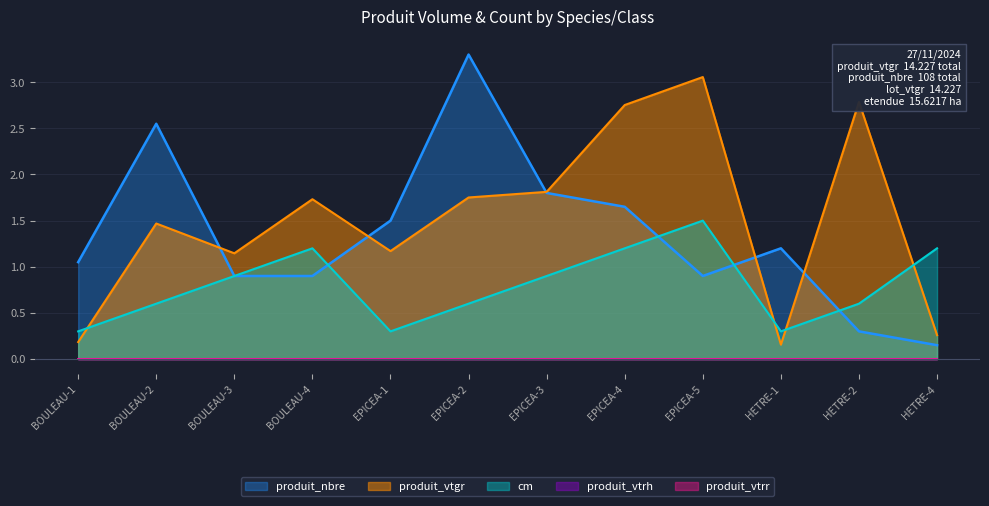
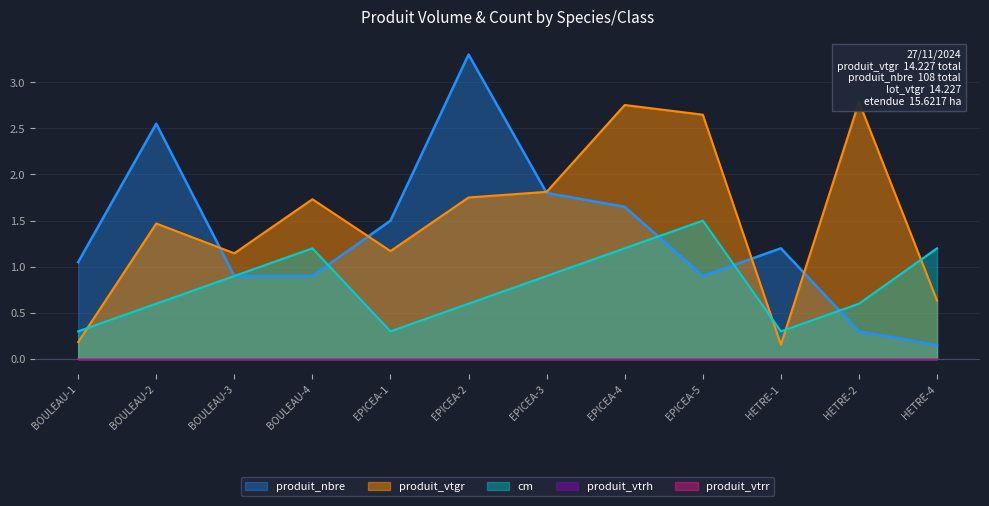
  {
    "produit_vtgr": {
      "BOULEAU-1": 0.2,
      "BOULEAU-2": 1.5,
      "BOULEAU-3": 1.1,
      "BOULEAU-4": 1.7,
      "EPICEA-1": 1.2,
      "EPICEA-2": 1.8,
      "EPICEA-4": 2.8,
-     "EPICEA-5": 3.1,
+     "EPICEA-5": 2.6,
      "HETRE-1": 0.2,
-     "HETRE-4": 0.3
+     "HETRE-4": 0.6
    },
    "produit_vtrr": {
      "BOULEAU-1": 0.0,
      "BOULEAU-2": 0.0,
      "BOULEAU-3": 0.0,
      "BOULEAU-4": 0.0,
      "EPICEA-1": 0.0,
      "EPICEA-2": 0.0,
      "EPICEA-3": 0.0,
      "EPICEA-4": 0.0,
      "EPICEA-5": 0.0,
      "HETRE-1": 0.0,
      "HETRE-2": 0.0,
      "HETRE-4": 0.0
    }
  }
